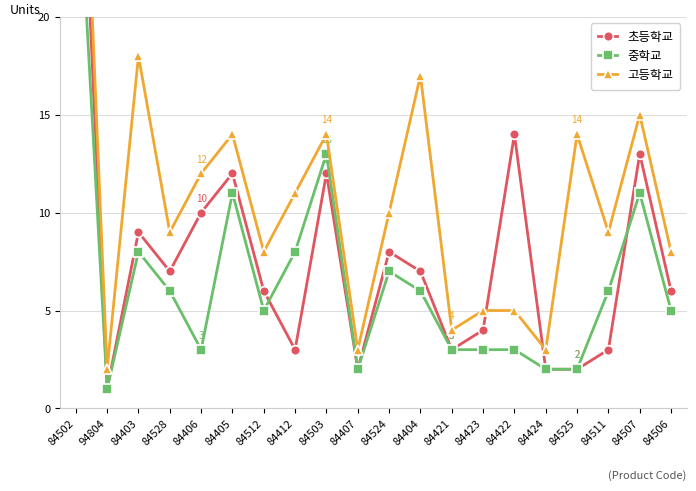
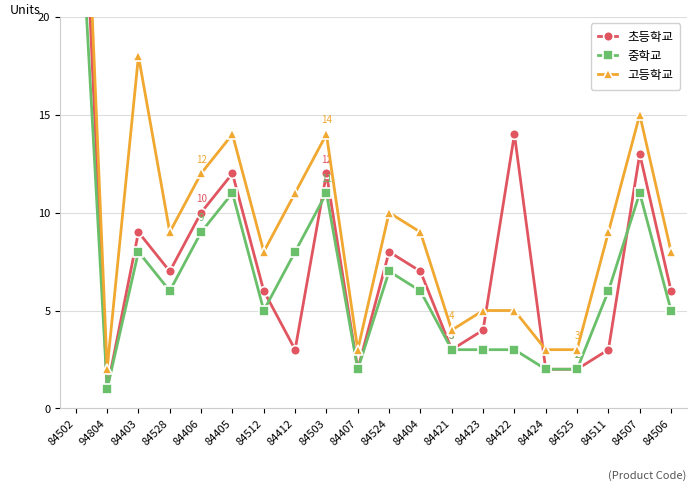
  {
    "초등학교": {
      "84406": 10
    },
    "중학교": {
-     "84406": 3,
-     "84503": 13
+     "84406": 9,
+     "84503": 11
    },
    "고등학교": {
      "84406": 12,
      "84503": 14,
-     "84404": 17,
+     "84404": 9,
      "84421": 4,
-     "84525": 14
+     "84525": 3
    }
  }
